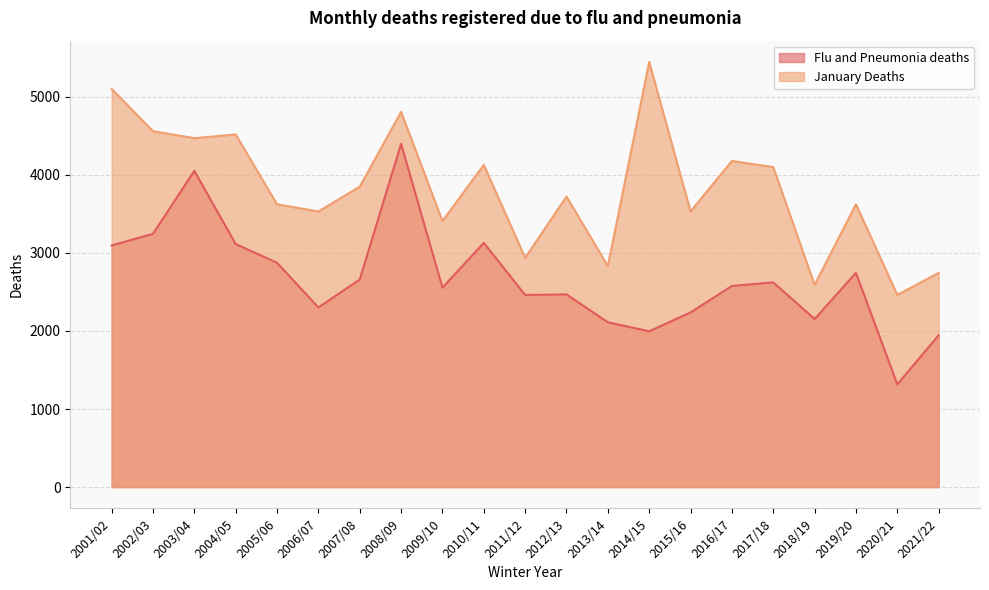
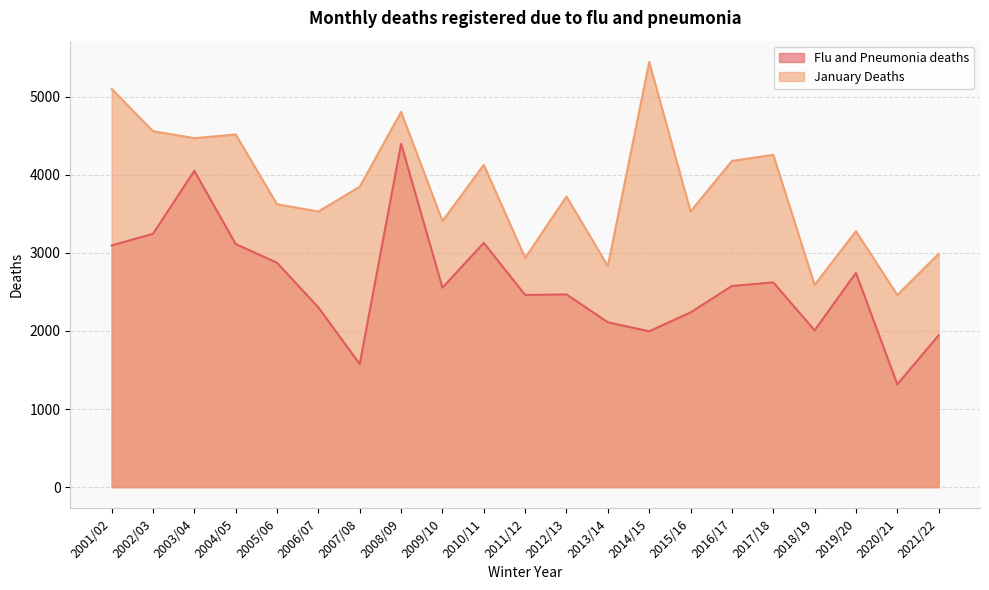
  {
    "Flu and Pneumonia deaths": {
      "2001/02": 3100,
      "2002/03": 3200,
      "2003/04": 4100,
      "2004/05": 3100,
      "2005/06": 2900,
      "2006/07": 2300,
-     "2007/08": 2700,
+     "2007/08": 1600,
      "2008/09": 4400,
      "2009/10": 2600,
      "2010/11": 3100,
      "2011/12": 2500,
      "2012/13": 2500,
      "2013/14": 2100,
      "2014/15": 2000,
      "2015/16": 2200,
      "2016/17": 2600,
      "2017/18": 2600,
-     "2018/19": 2200,
+     "2018/19": 2000,
      "2019/20": 2700,
      "2020/21": 1300,
      "2021/22": 1900
    },
    "January Deaths": {
      "2001/02": 5100,
      "2002/03": 4600,
      "2003/04": 4500,
      "2004/05": 4500,
      "2005/06": 3600,
      "2006/07": 3500,
      "2007/08": 3800,
      "2008/09": 4800,
      "2009/10": 3400,
      "2010/11": 4100,
      "2011/12": 2900,
      "2012/13": 3700,
      "2013/14": 2800,
      "2014/15": 5400,
      "2015/16": 3500,
      "2016/17": 4200,
-     "2017/18": 4100,
+     "2017/18": 4300,
      "2018/19": 2600,
-     "2019/20": 3600,
+     "2019/20": 3300,
      "2020/21": 2500,
-     "2021/22": 2700
+     "2021/22": 3000
    }
  }
